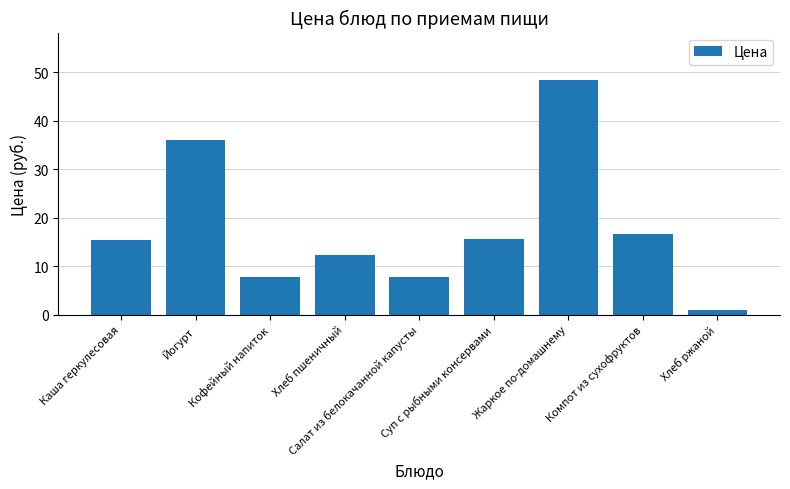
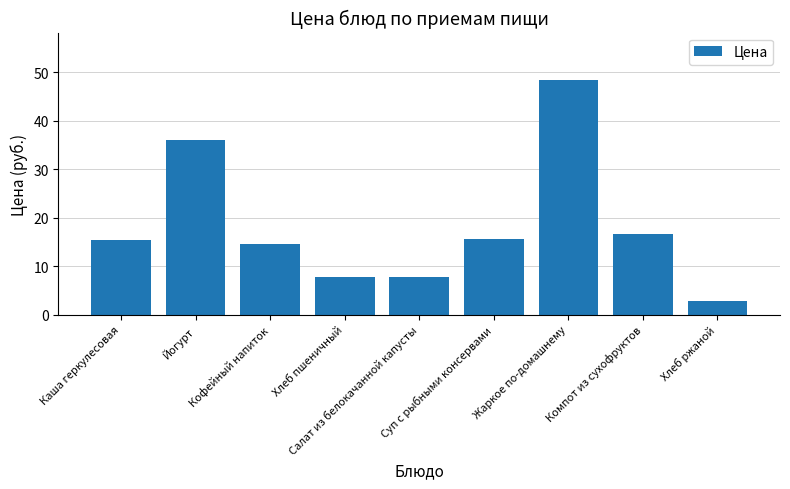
  {
    "Каша геркулесовая": 15,
    "Йогурт": 36,
-   "Кофейный напиток": 8,
-   "Хлеб пшеничный": 12,
+   "Кофейный напиток": 15,
+   "Хлеб пшеничный": 8,
    "Салат из белокачанной капусты": 8,
    "Суп с рыбными консервами": 16,
    "Жаркое по-домашнему": 48,
    "Компот из сухофруктов": 17,
-   "Хлеб ржаной": 1
+   "Хлеб ржаной": 3
  }
